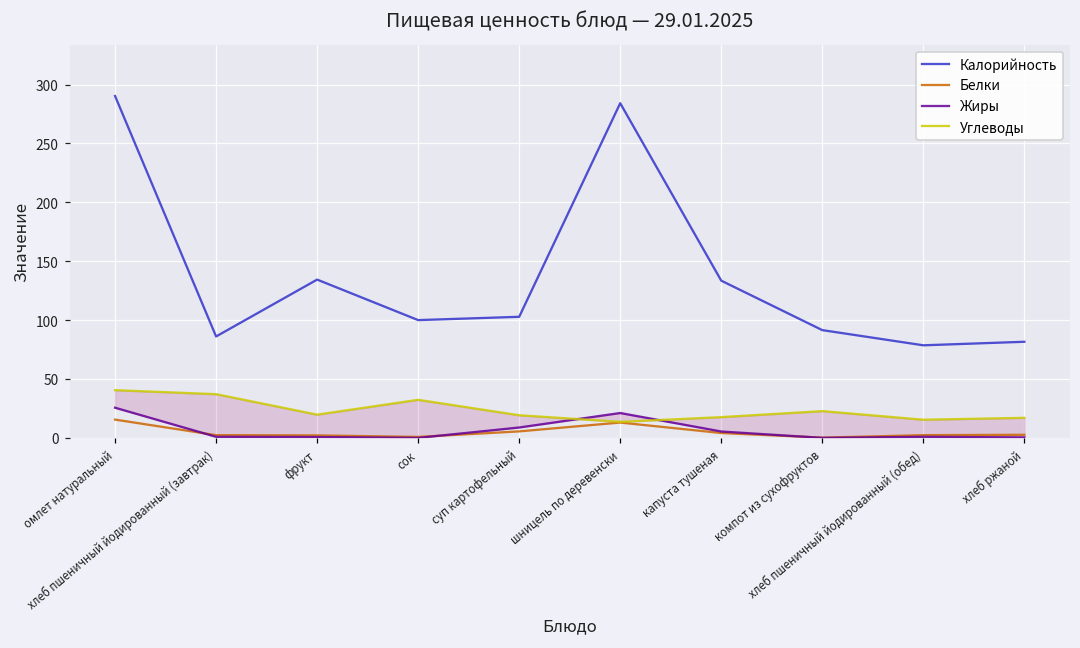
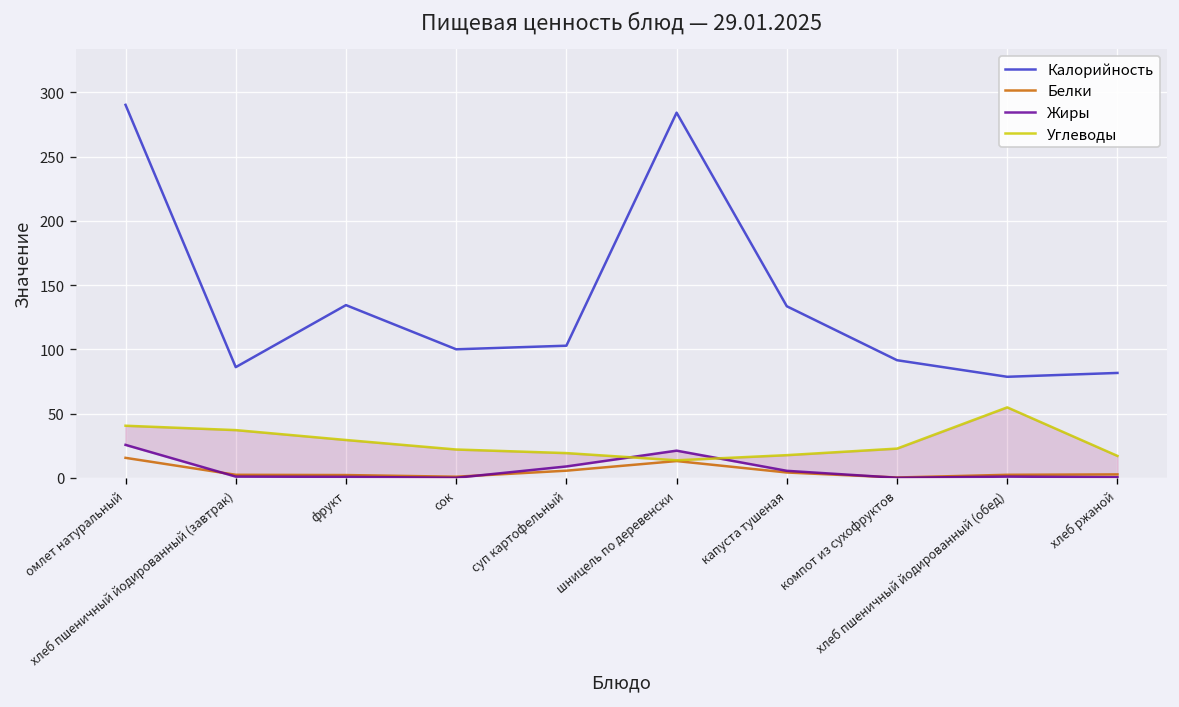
  {
    "Калорийность": {
      "омлет натуральный": 290,
      "хлеб пшеничный йодированный (завтрак)": 86,
      "фрукт": 134,
      "сок": 100,
      "суп картофельный": 103,
      "шницель по деревенски": 284,
      "капуста тушеная": 134,
      "компот из сухофруктов": 92,
      "хлеб пшеничный йодированный (обед)": 79,
      "хлеб ржаной": 82
    },
    "Белки": {
      "омлет натуральный": 16,
      "суп картофельный": 6
    },
    "Жиры": {
      "омлет натуральный": 26,
      "суп картофельный": 9
    },
    "Углеводы": {
-     "фрукт": 20,
-     "сок": 32,
-     "хлеб пшеничный йодированный (обед)": 15
+     "фрукт": 29,
+     "сок": 22,
+     "хлеб пшеничный йодированный (обед)": 55
    }
  }
